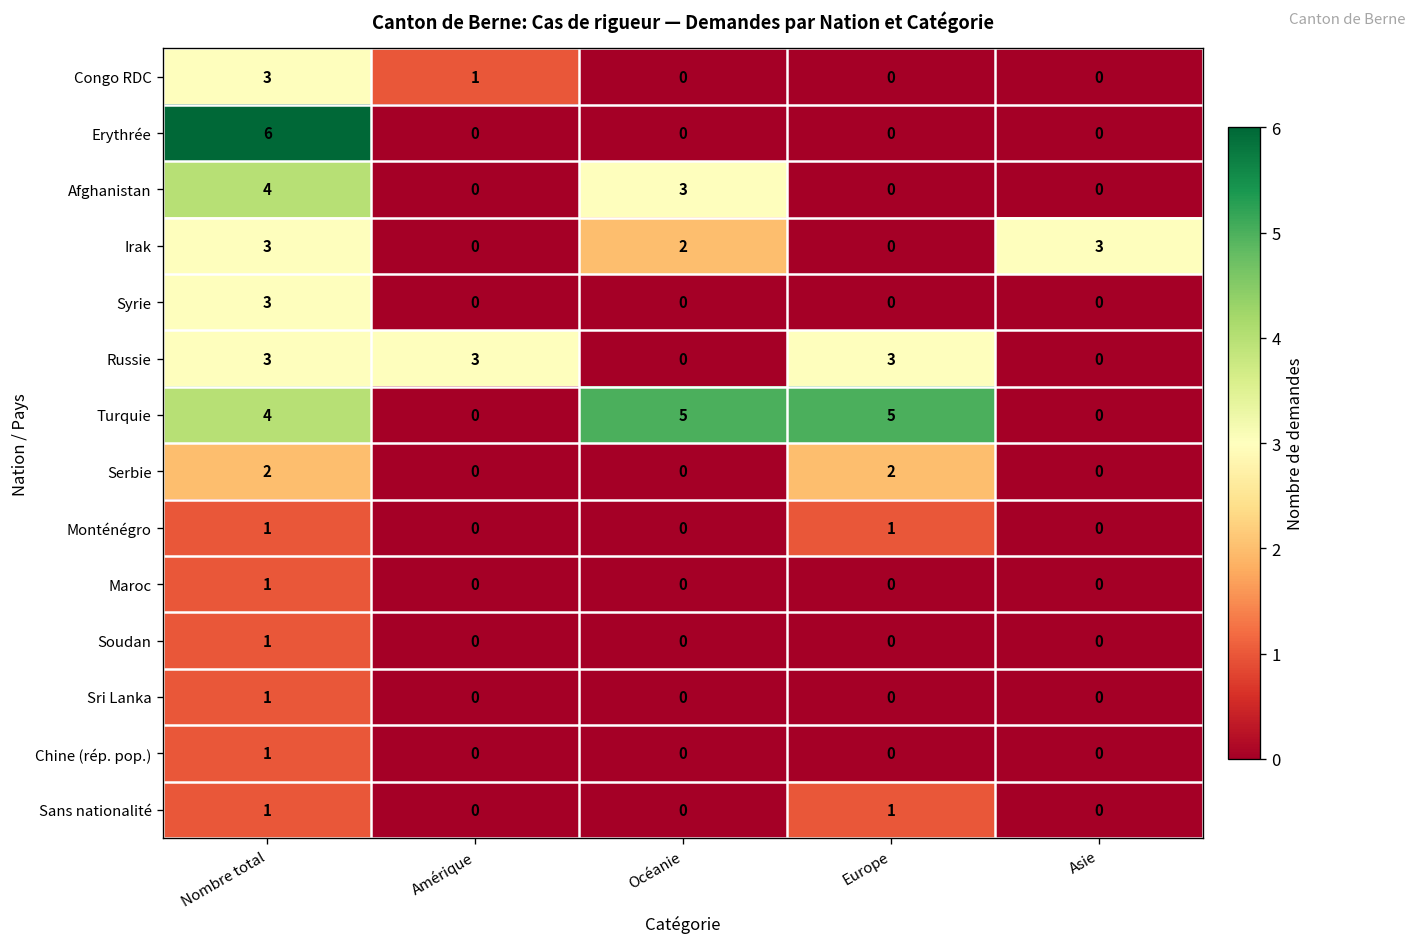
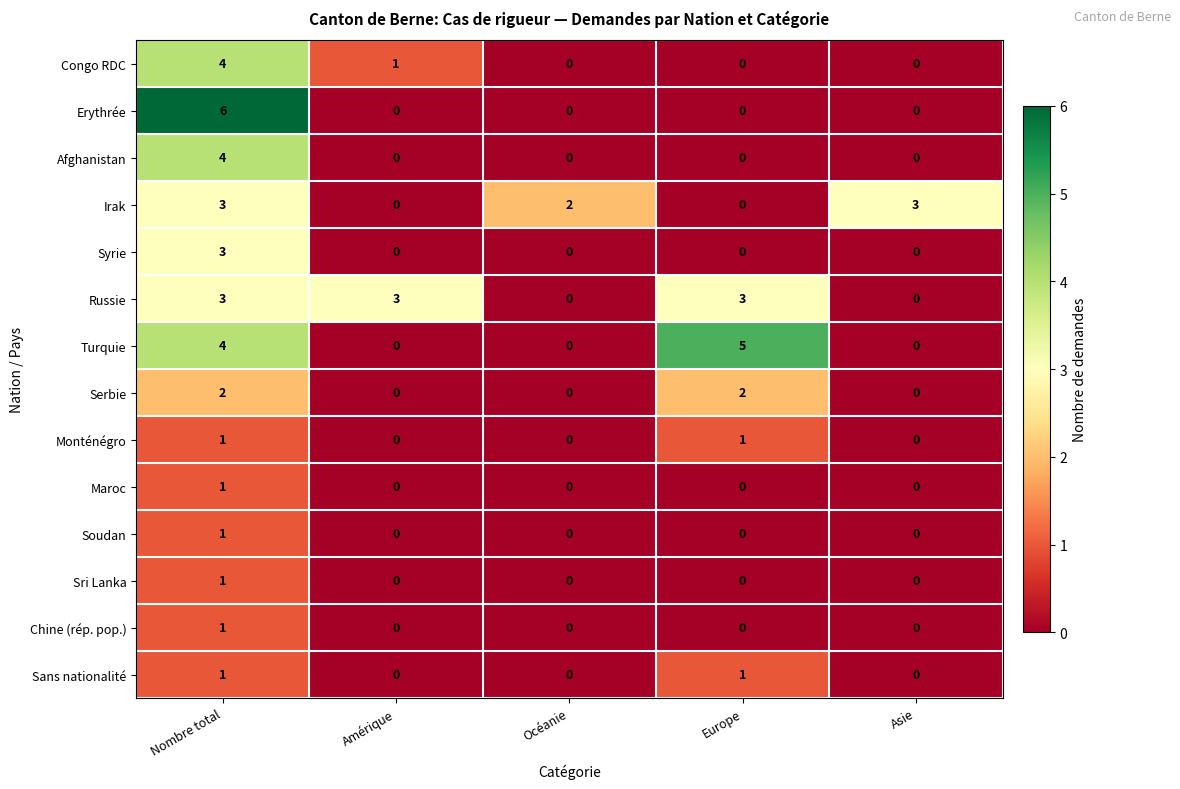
  {
    "Congo RDC": {
-     "Nombre total": 3,
+     "Nombre total": 4,
      "Amérique": 1,
      "Océanie": 0,
      "Europe": 0,
      "Asie": 0
    },
    "Erythrée": {
      "Nombre total": 6,
      "Amérique": 0,
      "Océanie": 0,
      "Europe": 0,
      "Asie": 0
    },
    "Afghanistan": {
      "Nombre total": 4,
      "Amérique": 0,
-     "Océanie": 3,
+     "Océanie": 0,
      "Europe": 0,
      "Asie": 0
    },
    "Irak": {
      "Nombre total": 3,
      "Amérique": 0,
      "Océanie": 2,
      "Europe": 0,
      "Asie": 3
    },
    "Syrie": {
      "Nombre total": 3,
      "Amérique": 0,
      "Océanie": 0,
      "Europe": 0,
      "Asie": 0
    },
    "Russie": {
      "Nombre total": 3,
      "Amérique": 3,
      "Océanie": 0,
      "Europe": 3,
      "Asie": 0
    },
    "Turquie": {
      "Nombre total": 4,
      "Amérique": 0,
-     "Océanie": 5,
+     "Océanie": 0,
      "Europe": 5,
      "Asie": 0
    },
    "Serbie": {
      "Nombre total": 2,
      "Amérique": 0,
      "Océanie": 0,
      "Europe": 2,
      "Asie": 0
    },
    "Monténégro": {
      "Nombre total": 1,
      "Amérique": 0,
      "Océanie": 0,
      "Europe": 1,
      "Asie": 0
    },
    "Maroc": {
      "Nombre total": 1,
      "Amérique": 0,
      "Océanie": 0,
      "Europe": 0,
      "Asie": 0
    },
    "Soudan": {
      "Nombre total": 1,
      "Amérique": 0,
      "Océanie": 0,
      "Europe": 0,
      "Asie": 0
    },
    "Sri Lanka": {
      "Nombre total": 1,
      "Amérique": 0,
      "Océanie": 0,
      "Europe": 0,
      "Asie": 0
    },
    "Chine (rép. pop.)": {
      "Nombre total": 1,
      "Amérique": 0,
      "Océanie": 0,
      "Europe": 0,
      "Asie": 0
    },
    "Sans nationalité": {
      "Nombre total": 1,
      "Amérique": 0,
      "Océanie": 0,
      "Europe": 1,
      "Asie": 0
    }
  }
